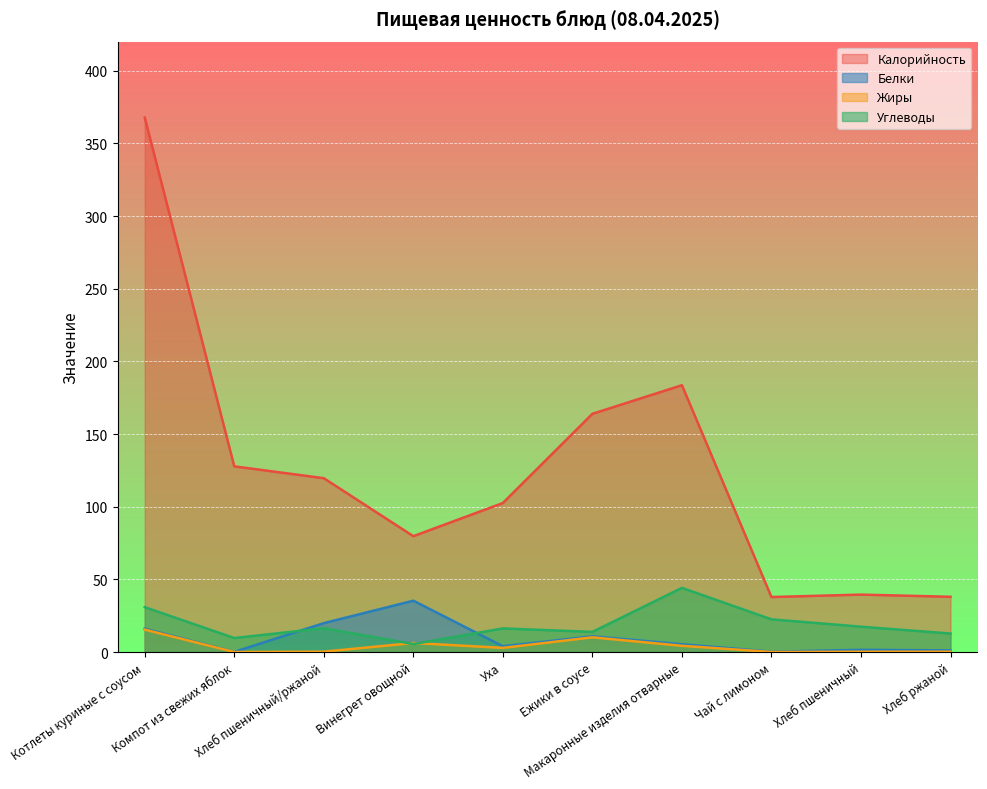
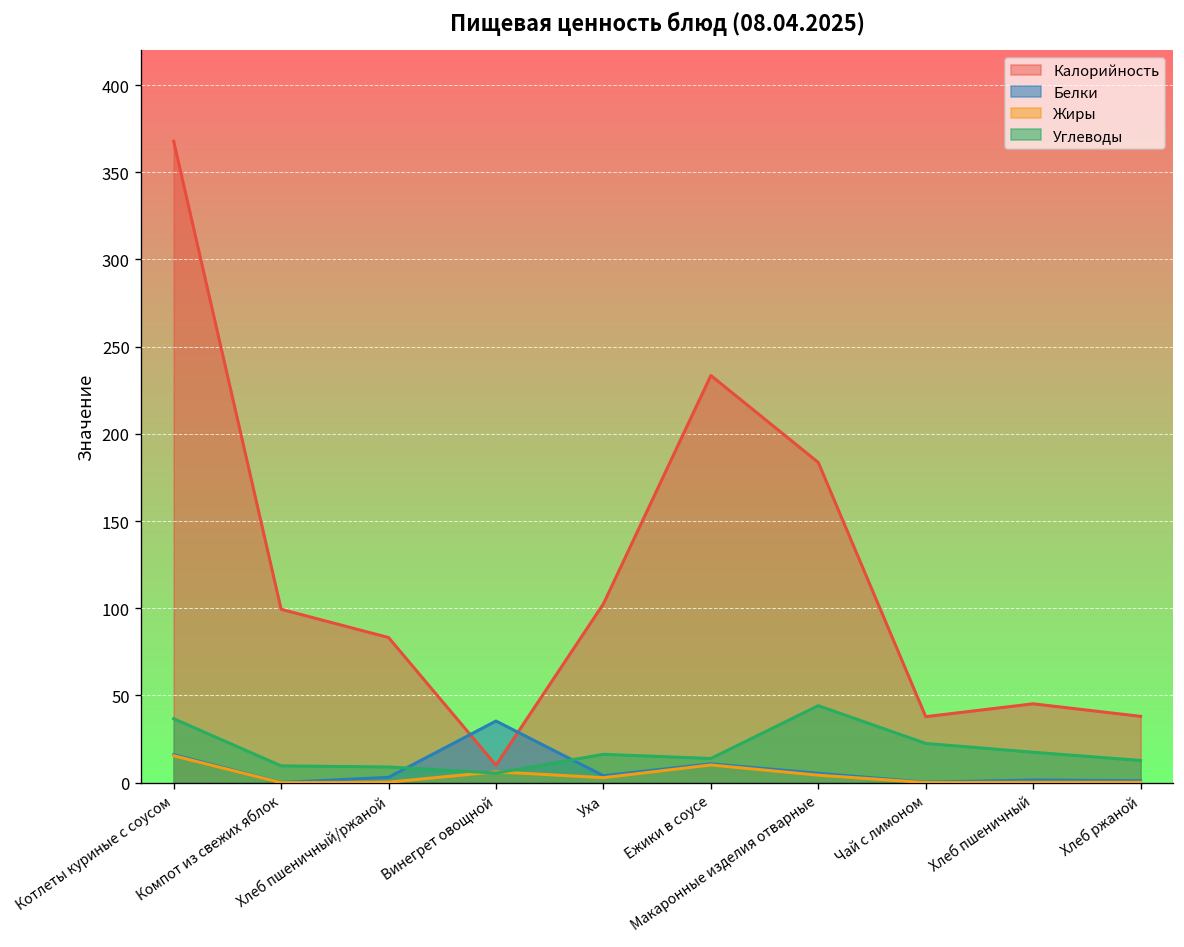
  {
    "Калорийность": {
      "Котлеты куриные с соусом": 368,
-     "Компот из свежих яблок": 128,
-     "Хлеб пшеничный/ржаной": 120,
-     "Винегрет овощной": 80,
+     "Компот из свежих яблок": 99,
+     "Хлеб пшеничный/ржаной": 83,
+     "Винегрет овощной": 10,
      "Уха": 103,
-     "Ежики в соусе": 164,
+     "Ежики в соусе": 233,
      "Макаронные изделия отварные": 184,
      "Чай с лимоном": 38,
-     "Хлеб пшеничный": 40,
+     "Хлеб пшеничный": 45,
      "Хлеб ржаной": 38
    },
    "Белки": {
-     "Хлеб пшеничный/ржаной": 20,
+     "Хлеб пшеничный/ржаной": 3,
      "Винегрет овощной": 35
    },
    "Жиры": {
      "Хлеб пшеничный/ржаной": 0
    },
    "Углеводы": {
-     "Котлеты куриные с соусом": 31,
+     "Котлеты куриные с соусом": 37,
      "Компот из свежих яблок": 10,
-     "Хлеб пшеничный/ржаной": 16,
+     "Хлеб пшеничный/ржаной": 9,
      "Уха": 16,
      "Ежики в соусе": 14,
      "Макаронные изделия отварные": 44,
      "Чай с лимоном": 22,
      "Хлеб пшеничный": 17,
      "Хлеб ржаной": 13
    }
  }
